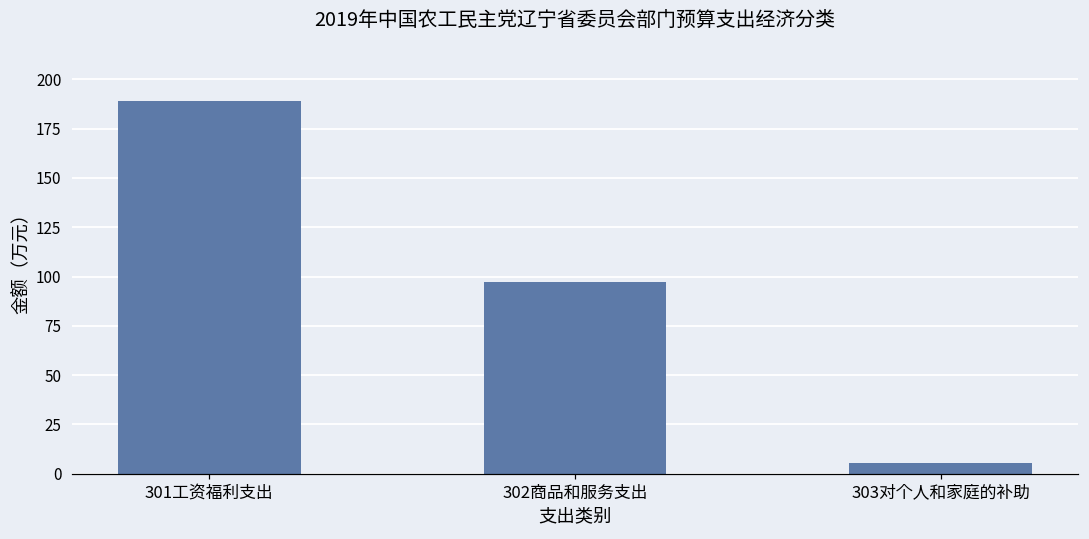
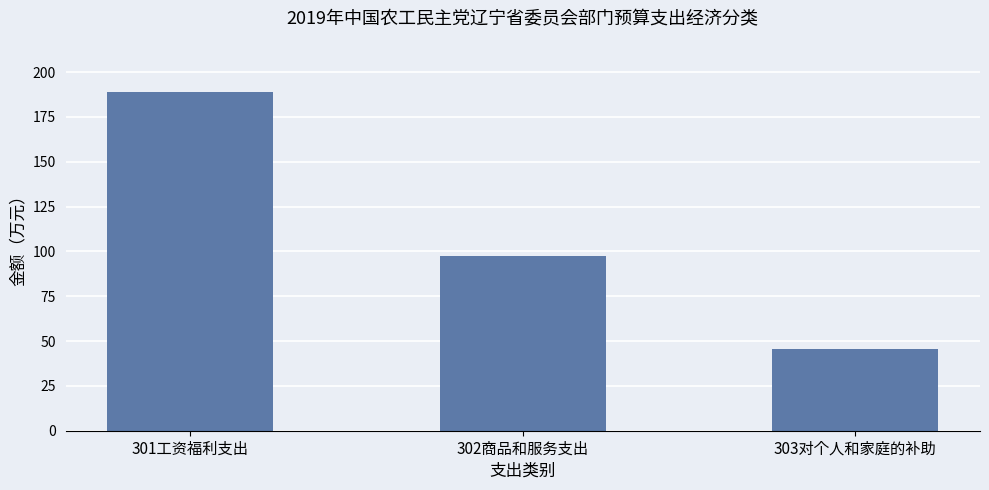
  {
    "301工资福利支出": 189,
    "302商品和服务支出": 97,
-   "303对个人和家庭的补助": 5
+   "303对个人和家庭的补助": 45
  }
